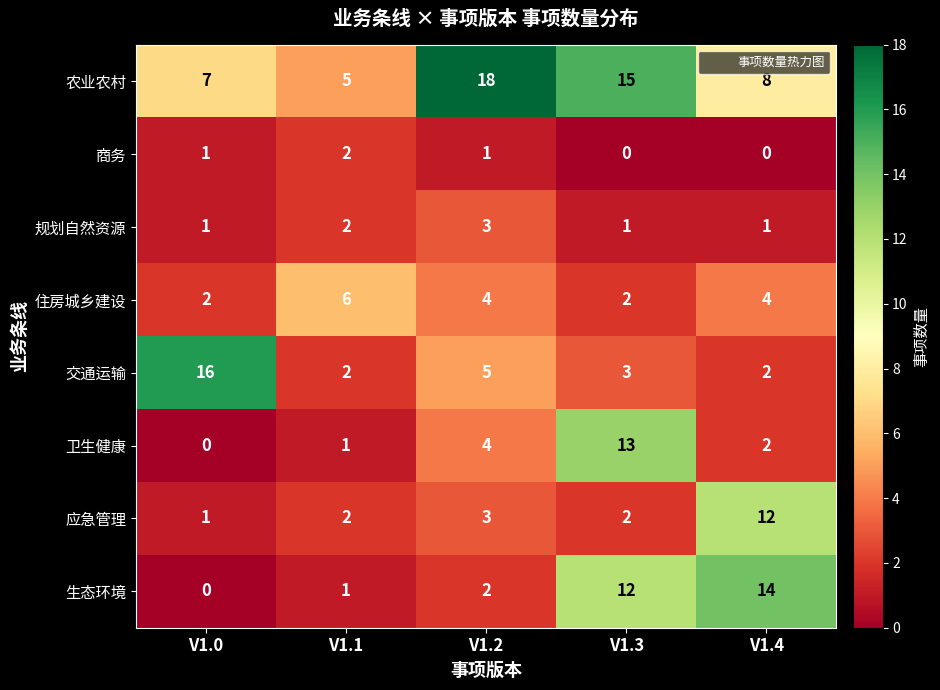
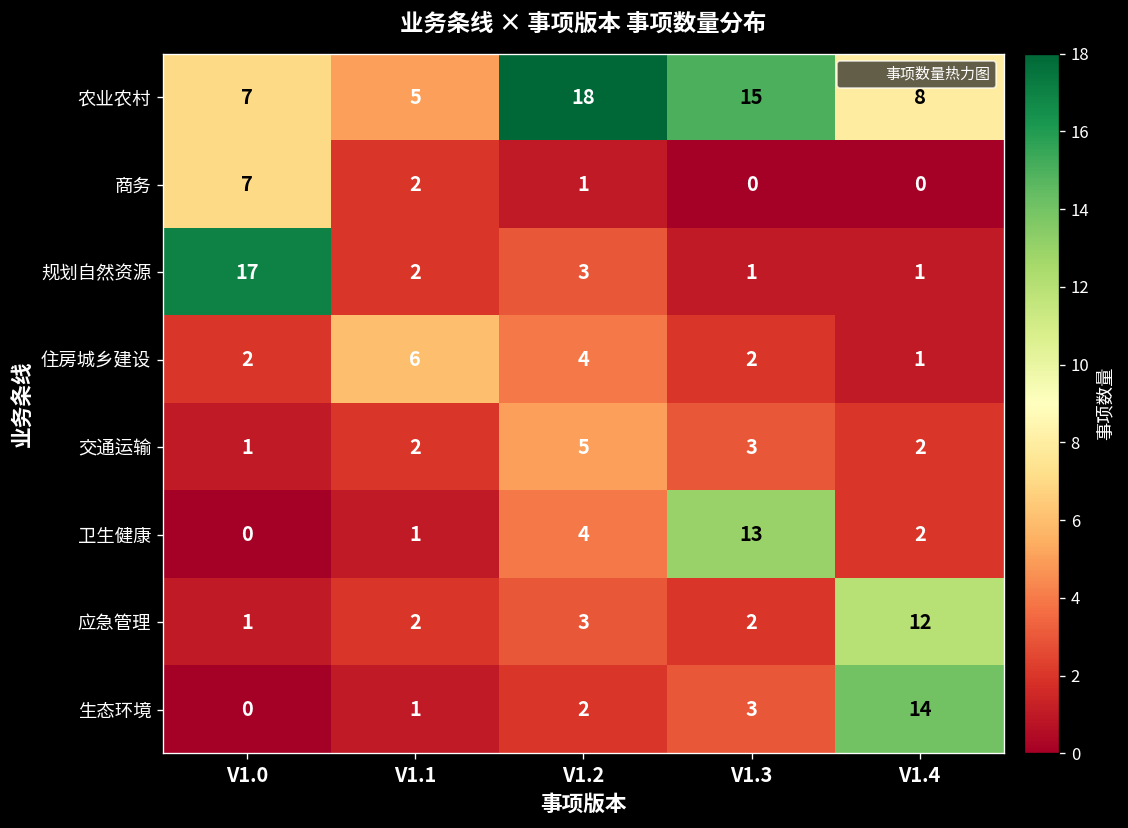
  {
    "农业农村": {
      "V1.0": 7,
      "V1.1": 5,
      "V1.2": 18,
      "V1.3": 15
    },
    "商务": {
-     "V1.0": 1,
+     "V1.0": 7,
      "V1.1": 2,
      "V1.2": 1,
      "V1.3": 0,
      "V1.4": 0
    },
    "规划自然资源": {
-     "V1.0": 1,
+     "V1.0": 17,
      "V1.1": 2,
      "V1.2": 3,
      "V1.3": 1,
      "V1.4": 1
    },
    "住房城乡建设": {
      "V1.0": 2,
      "V1.1": 6,
      "V1.2": 4,
      "V1.3": 2,
-     "V1.4": 4
+     "V1.4": 1
    },
    "交通运输": {
-     "V1.0": 16,
+     "V1.0": 1,
      "V1.1": 2,
      "V1.2": 5,
      "V1.3": 3,
      "V1.4": 2
    },
    "卫生健康": {
      "V1.0": 0,
      "V1.1": 1,
      "V1.2": 4,
      "V1.3": 13,
      "V1.4": 2
    },
    "应急管理": {
      "V1.0": 1,
      "V1.1": 2,
      "V1.2": 3,
      "V1.3": 2,
      "V1.4": 12
    },
    "生态环境": {
      "V1.0": 0,
      "V1.1": 1,
      "V1.2": 2,
-     "V1.3": 12,
+     "V1.3": 3,
      "V1.4": 14
    }
  }
